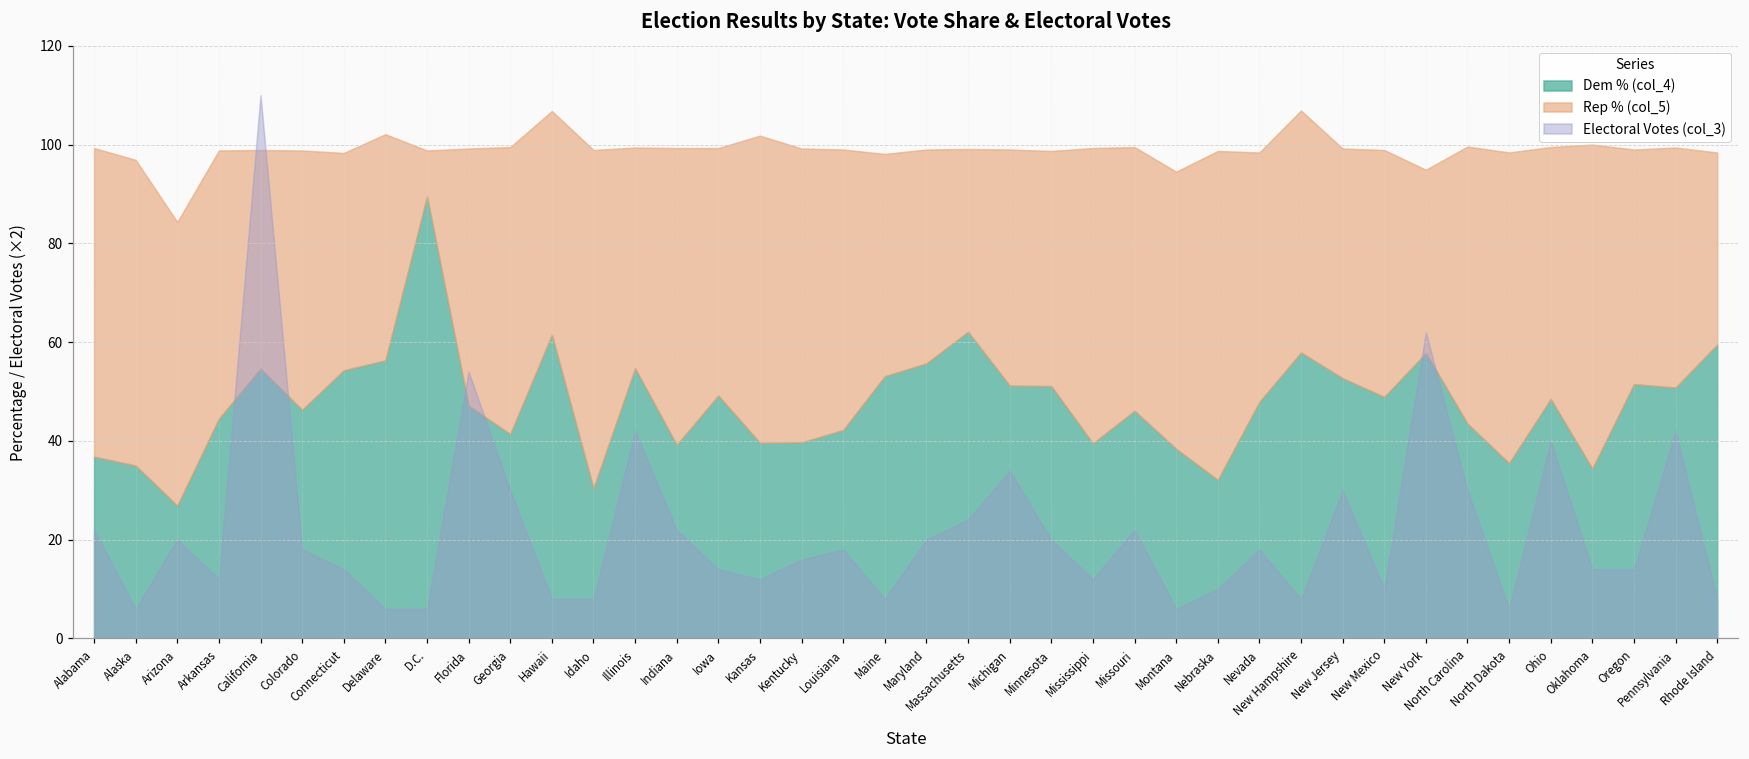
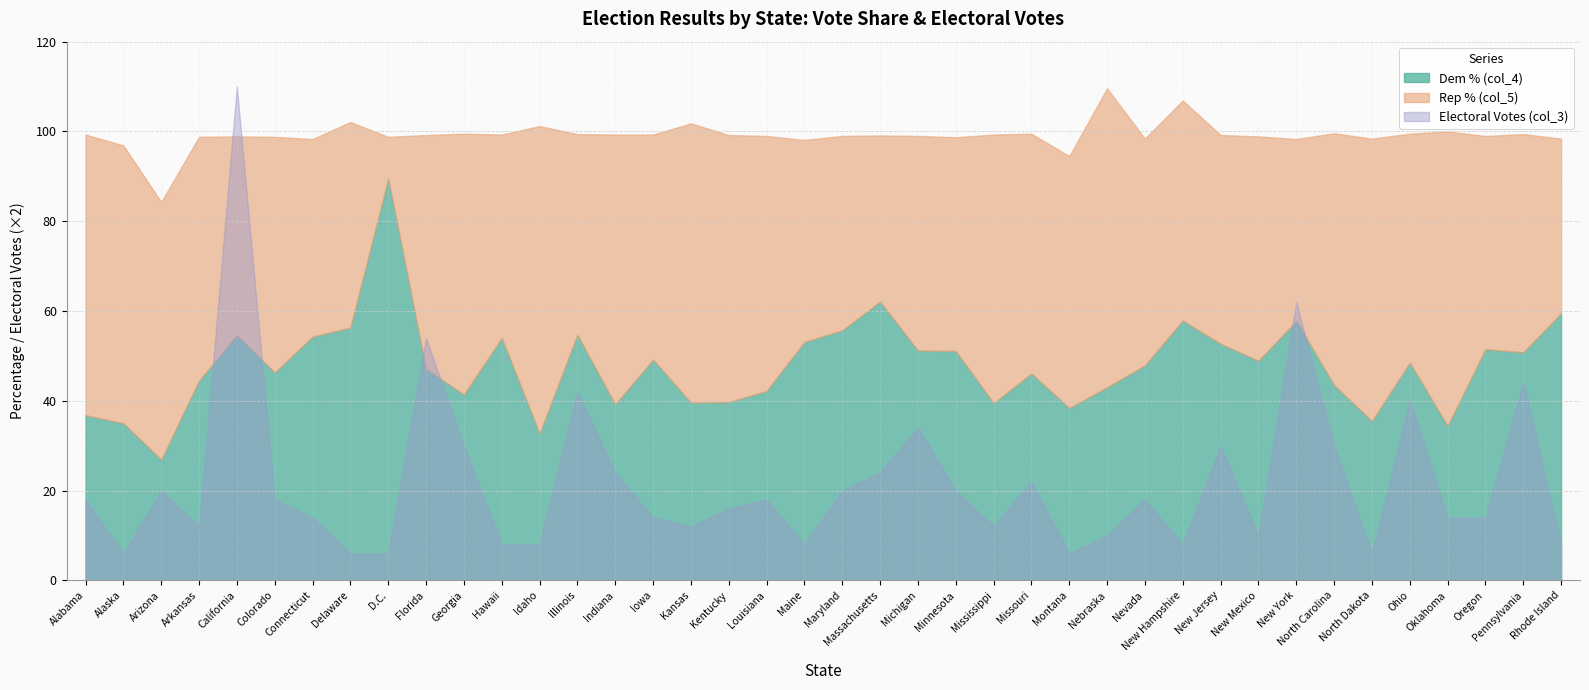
  {
    "Dem % (col_4)": {
      "Alabama": 37,
      "Alaska": 35,
      "Arizona": 27,
      "Arkansas": 45,
      "California": 55,
      "Colorado": 46,
      "Connecticut": 54,
      "Delaware": 56,
      "D.C.": 90,
      "Florida": 47,
      "Georgia": 41,
-     "Hawaii": 62,
-     "Idaho": 30,
+     "Hawaii": 54,
+     "Idaho": 33,
      "Illinois": 55,
      "Indiana": 39,
      "Iowa": 49,
      "Kansas": 40,
      "Kentucky": 40,
      "Louisiana": 42,
      "Maine": 53,
      "Maryland": 56,
      "Massachusetts": 62,
      "Michigan": 51,
      "Minnesota": 51,
      "Mississippi": 40,
      "Missouri": 46,
      "Montana": 38,
-     "Nebraska": 32,
+     "Nebraska": 43,
      "Nevada": 48,
      "New Hampshire": 58,
      "New Jersey": 53,
      "New Mexico": 49,
      "New York": 58,
      "North Carolina": 44,
      "North Dakota": 36,
      "Ohio": 49,
      "Oklahoma": 34,
      "Oregon": 52,
      "Pennsylvania": 51,
      "Rhode Island": 60
    },
    "Rep % (col_5)": {
      "Alabama": 63,
      "Alaska": 62,
      "Arizona": 57,
      "Arkansas": 54,
      "California": 44,
      "Colorado": 53,
      "Connecticut": 44,
      "Delaware": 46,
      "D.C.": 9,
      "Florida": 52,
      "Georgia": 58,
      "Hawaii": 45,
      "Idaho": 69,
      "Illinois": 45,
      "Indiana": 60,
      "Iowa": 50,
      "Kansas": 62,
      "Kentucky": 60,
      "Louisiana": 57,
      "Maine": 45,
      "Maryland": 43,
      "Massachusetts": 37,
      "Michigan": 48,
      "Minnesota": 48,
      "Mississippi": 60,
      "Missouri": 53,
      "Montana": 56,
      "Nebraska": 67,
      "Nevada": 51,
      "New Hampshire": 49,
      "New Jersey": 47,
      "New Mexico": 50,
-     "New York": 37,
+     "New York": 41,
      "North Carolina": 56,
      "North Dakota": 63,
      "Ohio": 51,
      "Oklahoma": 66,
      "Oregon": 48,
      "Pennsylvania": 49,
      "Rhode Island": 39
    },
    "Electoral Votes (col_3)": {
-     "Alabama": 22,
+     "Alabama": 18,
      "Alaska": 6,
      "Arizona": 20,
      "Arkansas": 12,
      "California": 110,
      "Colorado": 18,
      "Connecticut": 14,
      "Delaware": 6,
      "D.C.": 6,
      "Florida": 54,
      "Georgia": 30,
      "Hawaii": 8,
      "Idaho": 8,
      "Illinois": 42,
-     "Indiana": 22,
+     "Indiana": 24,
      "Iowa": 14,
      "Kansas": 12,
      "Kentucky": 16,
      "Louisiana": 18,
      "Maine": 8,
      "Maryland": 20,
      "Massachusetts": 24,
      "Michigan": 34,
      "Minnesota": 20,
      "Mississippi": 12,
      "Missouri": 22,
      "Montana": 6,
      "Nebraska": 10,
      "Nevada": 18,
      "New Hampshire": 8,
      "New Jersey": 30,
      "New Mexico": 10,
      "New York": 62,
      "North Carolina": 30,
      "North Dakota": 6,
      "Ohio": 40,
      "Oklahoma": 14,
      "Oregon": 14,
-     "Pennsylvania": 42,
+     "Pennsylvania": 44,
      "Rhode Island": 8
    }
  }
